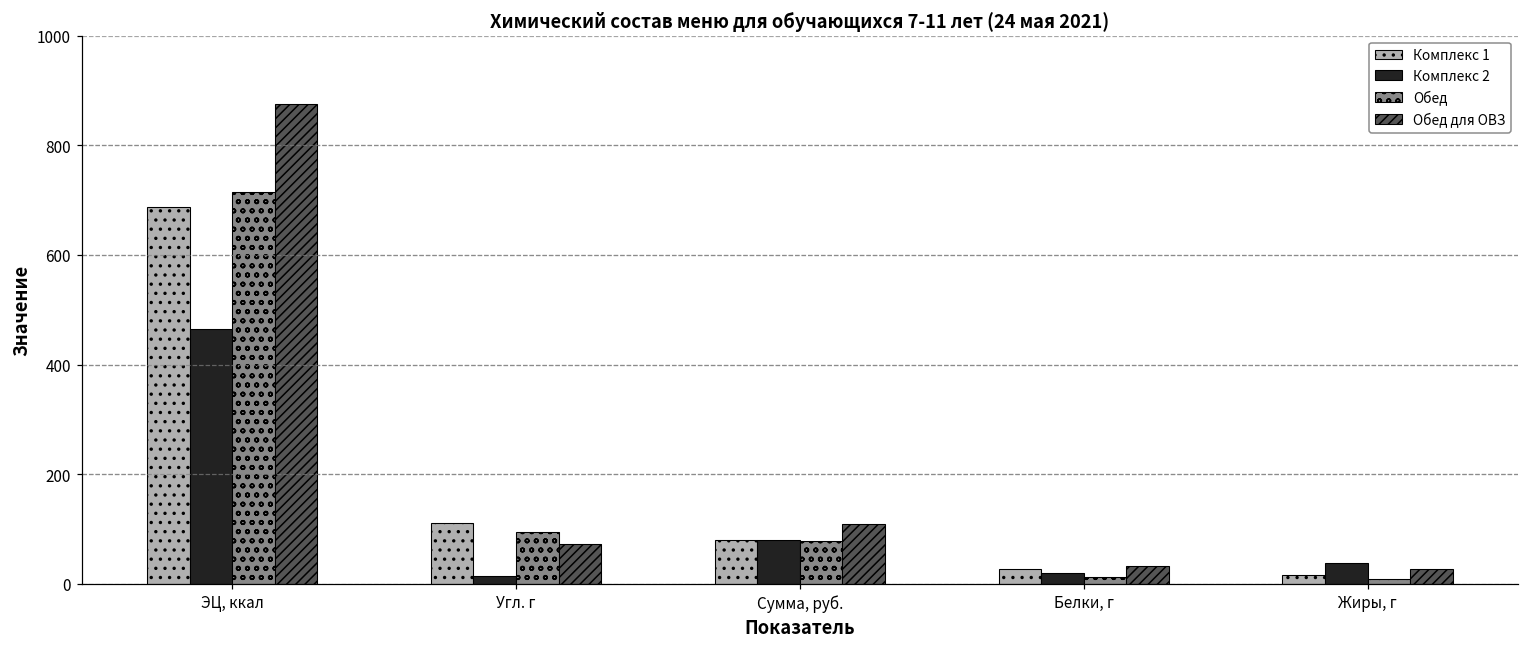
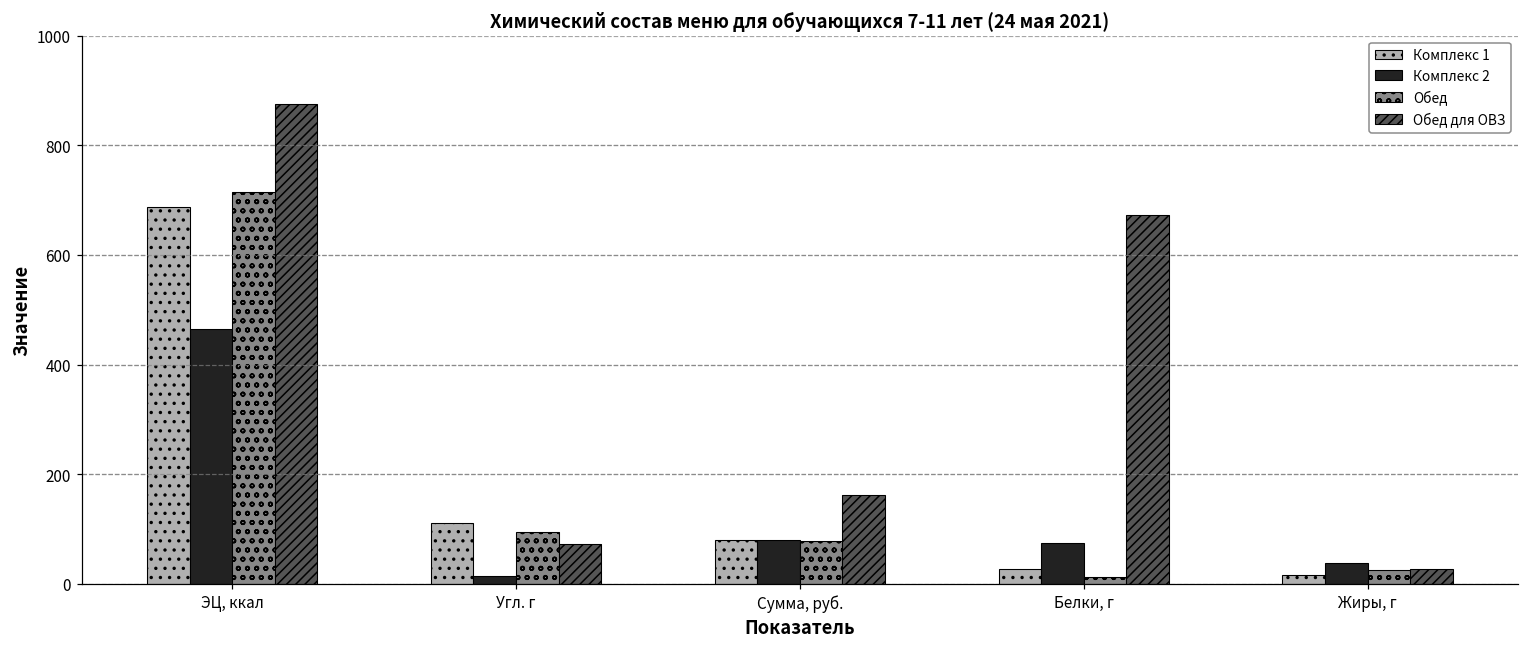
  {
    "Комплекс 1": {
      "ЭЦ, ккал": 690,
      "Угл. г": 110,
      "Сумма, руб.": 80,
      "Белки, г": 30,
      "Жиры, г": 20
    },
    "Комплекс 2": {
      "ЭЦ, ккал": 460,
      "Угл. г": 10,
      "Сумма, руб.": 80,
-     "Белки, г": 20,
+     "Белки, г": 70,
      "Жиры, г": 40
    },
    "Обед": {
      "ЭЦ, ккал": 720,
      "Угл. г": 90,
      "Сумма, руб.": 80,
      "Белки, г": 10,
-     "Жиры, г": 10
+     "Жиры, г": 20
    },
    "Обед для ОВЗ": {
      "ЭЦ, ккал": 870,
      "Угл. г": 70,
-     "Сумма, руб.": 110,
-     "Белки, г": 30,
+     "Сумма, руб.": 160,
+     "Белки, г": 670,
      "Жиры, г": 30
    }
  }
